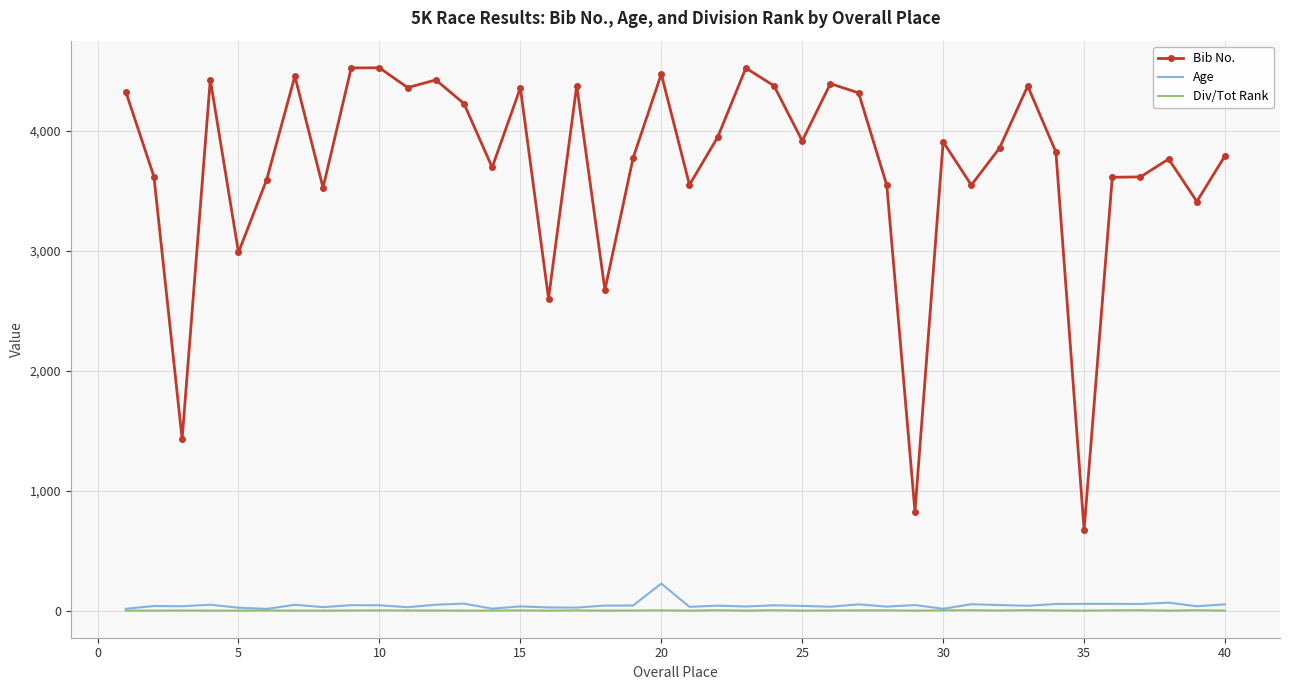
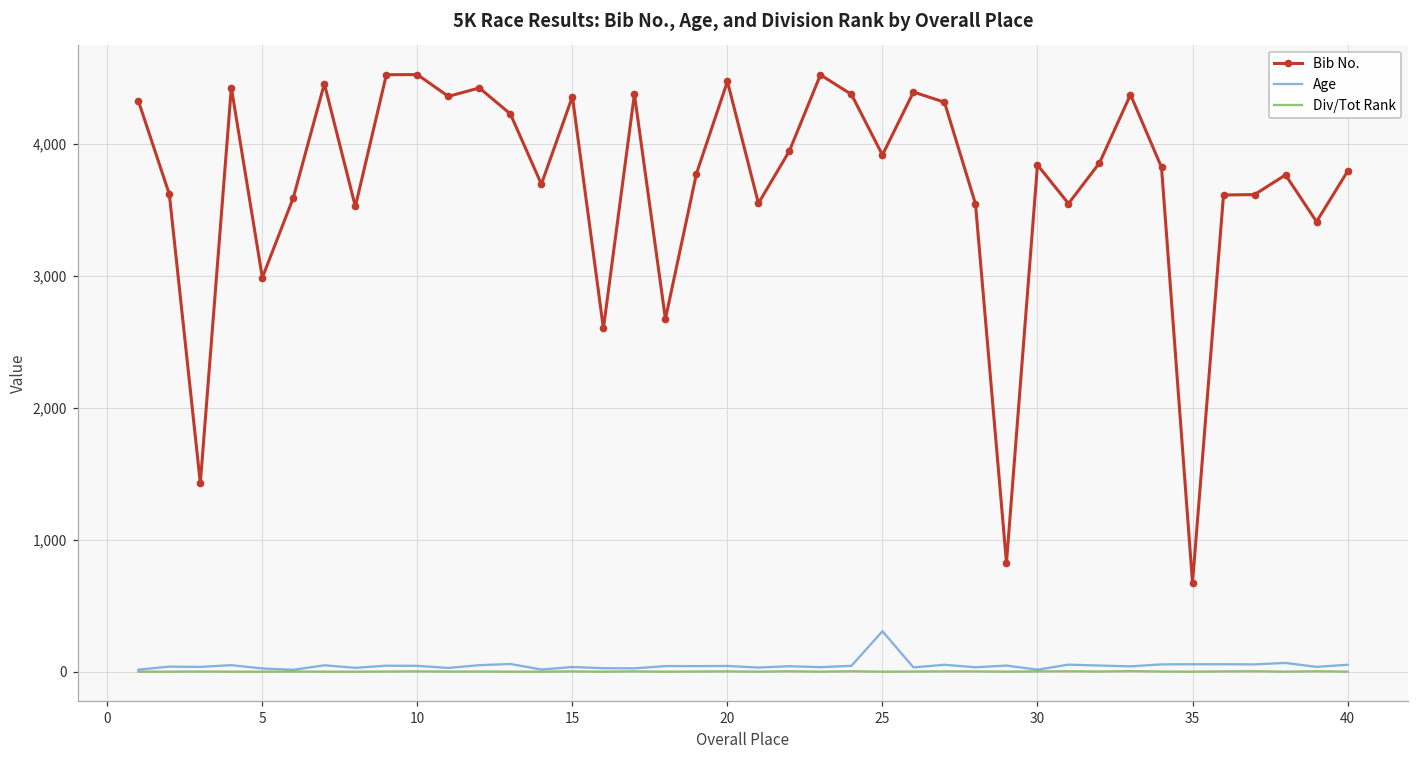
  {
    "Bib No.": {
      "5": "2,990",
      "10": "4,520",
      "15": "4,360",
      "20": "4,470",
      "25": "3,910",
-     "30": "3,910",
+     "30": "3,840",
      "35": "670",
      "40": "3,790"
    },
    "Age": {
      "5": "30",
      "10": "50",
      "15": "40",
-     "20": "230",
-     "25": "40",
+     "20": "40",
+     "25": "310",
      "35": "60",
      "40": "50"
    },
    "Div/Tot Rank": {
      "5": "0",
      "10": "0",
      "15": "0",
      "20": "0",
      "25": "0",
      "35": "0",
      "40": "0"
    }
  }
